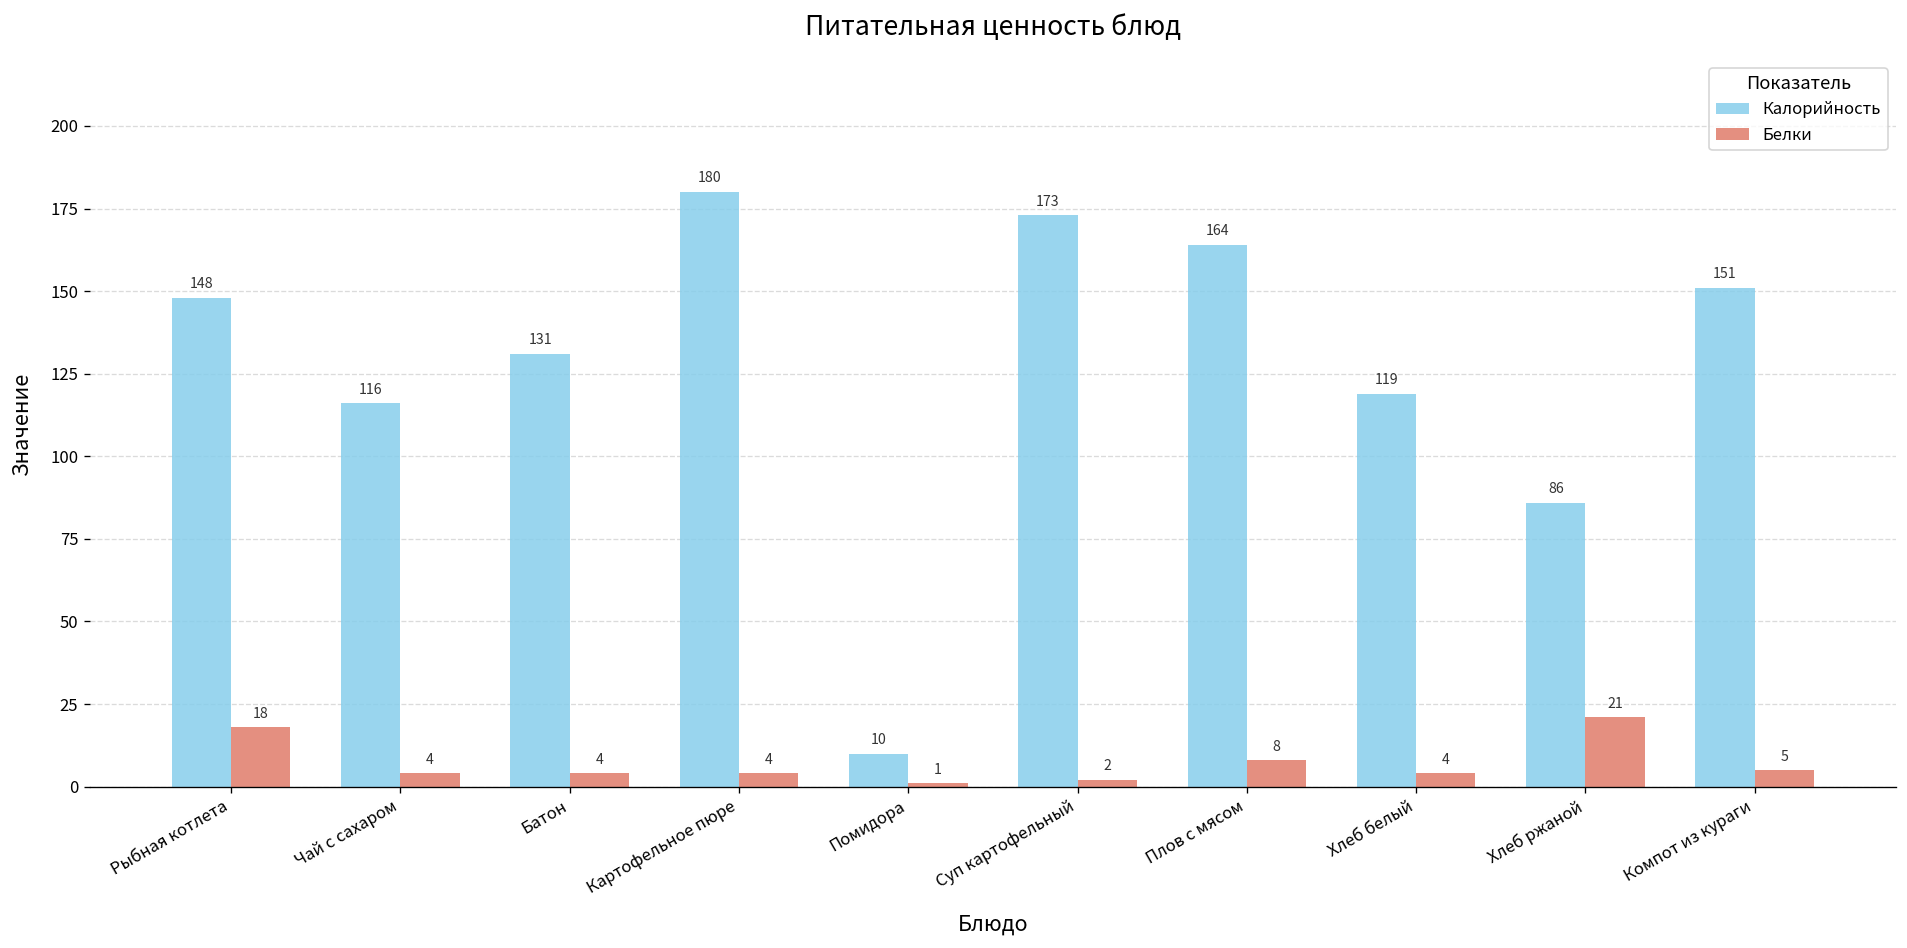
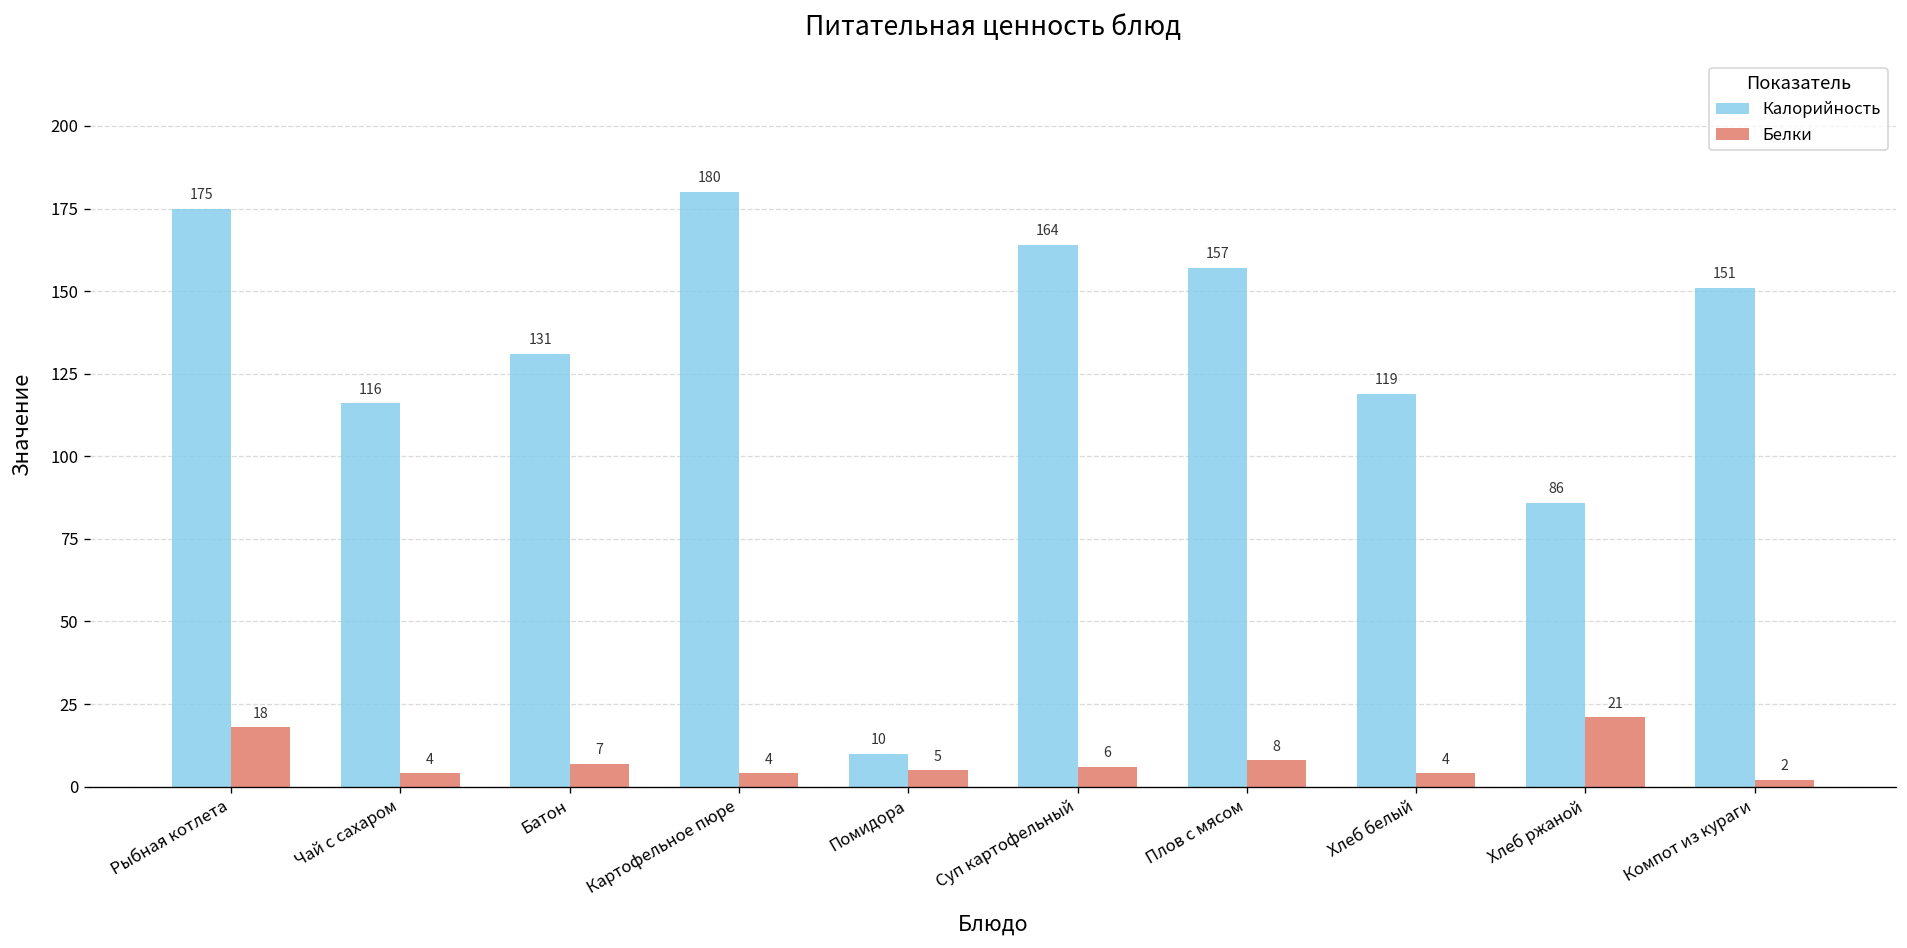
  {
    "Калорийность": {
-     "Рыбная котлета": 148,
+     "Рыбная котлета": 175,
      "Чай с сахаром": 116,
      "Батон": 131,
      "Картофельное пюре": 180,
      "Помидора": 10,
-     "Суп картофельный": 173,
-     "Плов с мясом": 164,
+     "Суп картофельный": 164,
+     "Плов с мясом": 157,
      "Хлеб белый": 119,
      "Хлеб ржаной": 86,
      "Компот из кураги": 151
    },
    "Белки": {
      "Рыбная котлета": 18,
      "Чай с сахаром": 4,
-     "Батон": 4,
+     "Батон": 7,
      "Картофельное пюре": 4,
-     "Помидора": 1,
-     "Суп картофельный": 2,
+     "Помидора": 5,
+     "Суп картофельный": 6,
      "Плов с мясом": 8,
      "Хлеб белый": 4,
      "Хлеб ржаной": 21,
-     "Компот из кураги": 5
+     "Компот из кураги": 2
    }
  }
